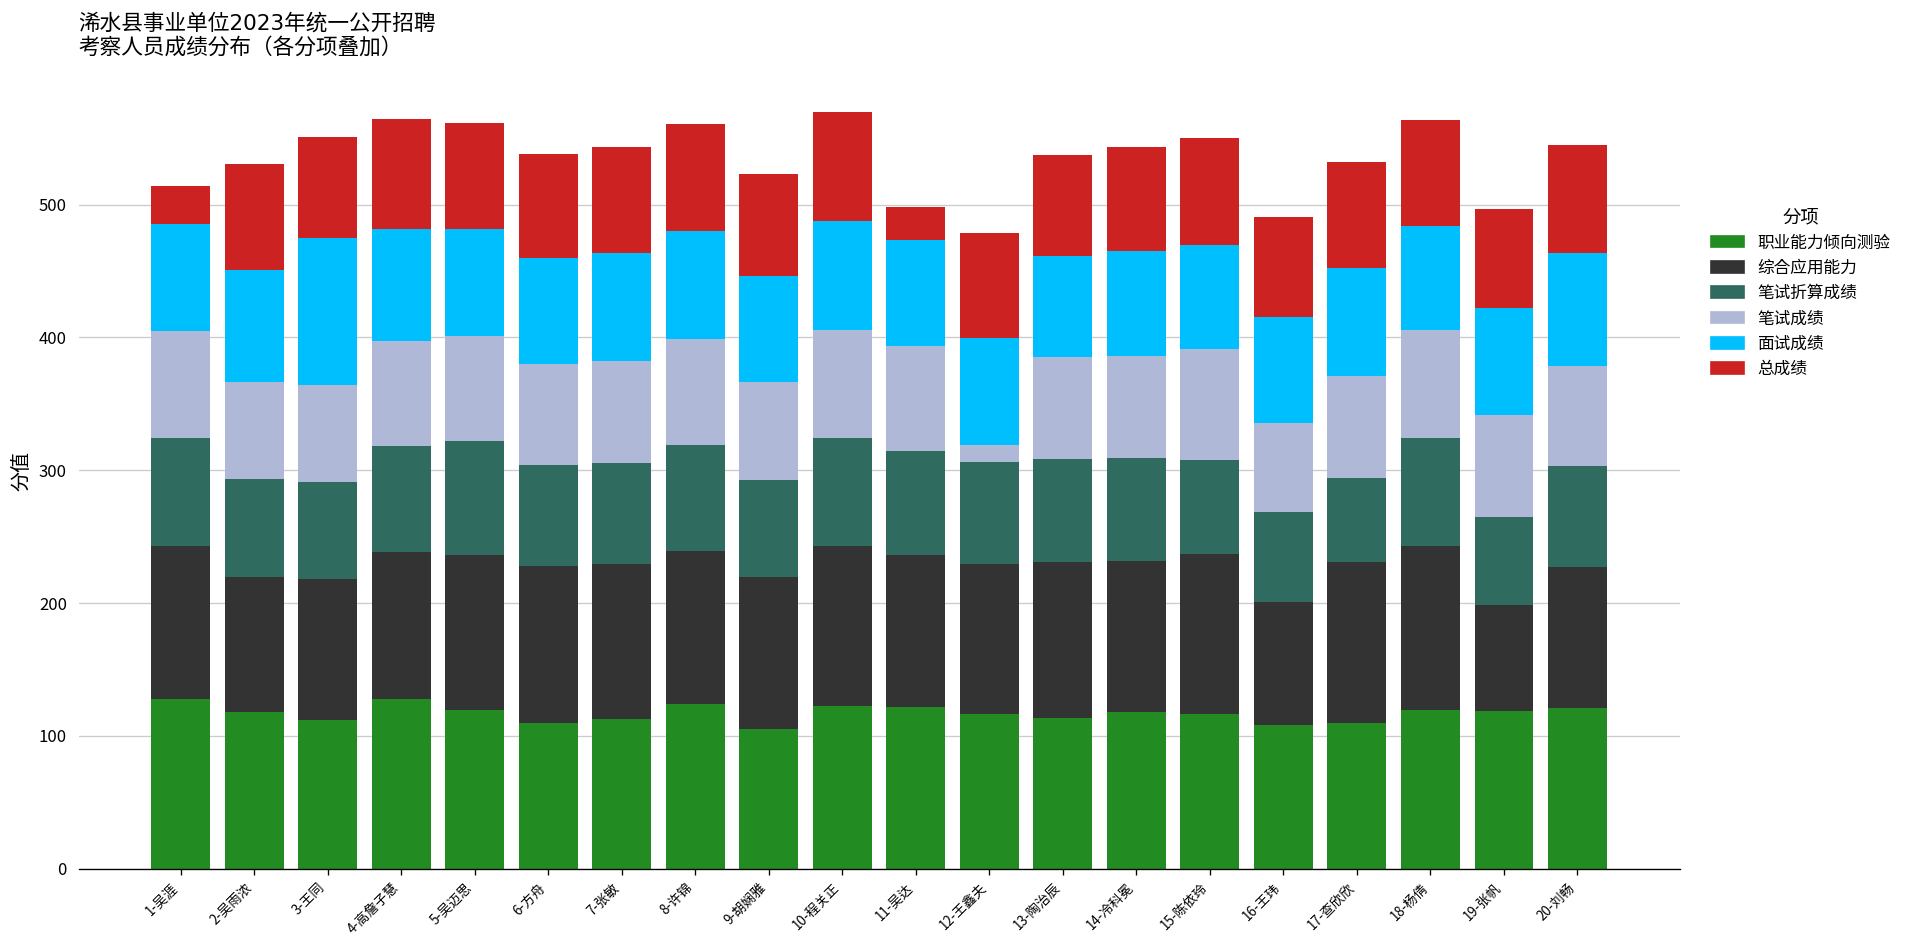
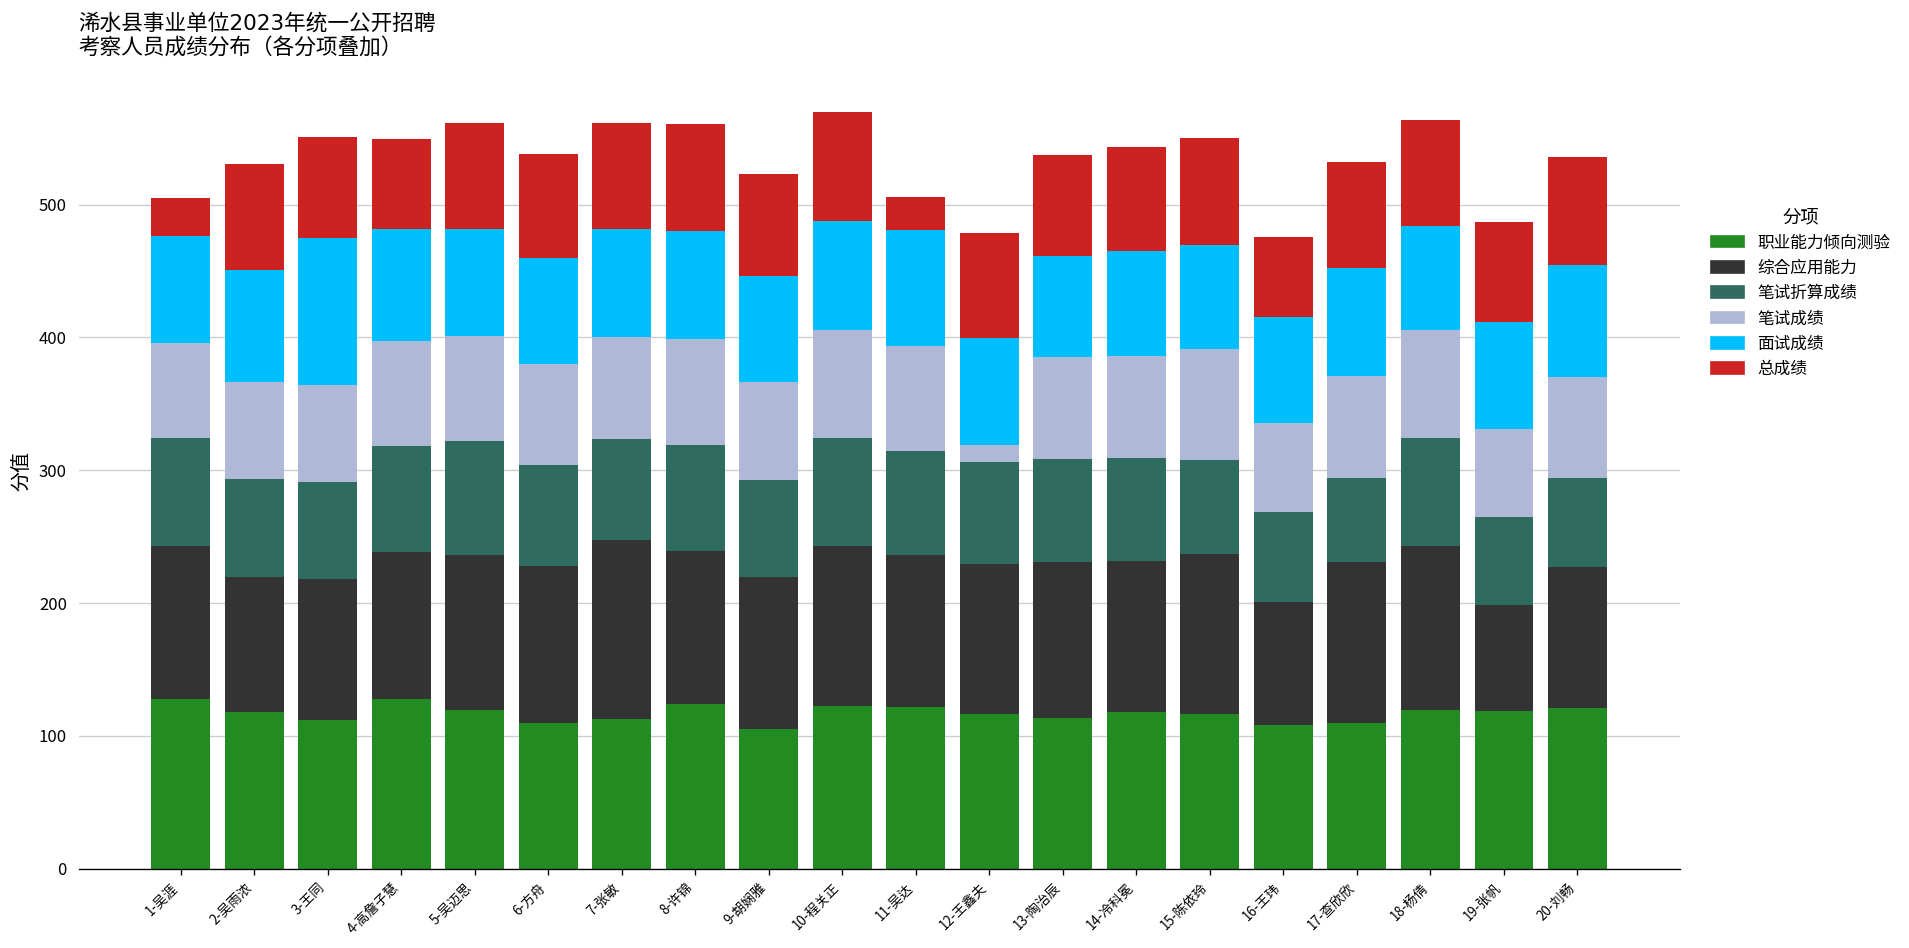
  {
    "职业能力倾向测验": {
      "1-吴涯": 128,
      "2-吴雨浓": 118,
      "3-王同": 112,
      "4-高詹子慧": 128,
      "5-吴迈思": 119,
      "6-方舟": 110,
      "7-张敏": 113,
      "8-许锦": 124,
      "9-胡娴雅": 105,
      "10-程关正": 122,
      "11-吴达": 122,
      "12-王鑫夫": 117,
      "13-陶治辰": 114,
      "14-冷科冕": 118,
      "15-陈依玲": 117,
      "16-王玮": 108,
      "17-查欣欣": 110,
      "18-杨倩": 119,
      "19-张帆": 119,
      "20-刘畅": 121
    },
    "综合应用能力": {
      "1-吴涯": 115,
      "2-吴雨浓": 102,
      "3-王同": 106,
      "4-高詹子慧": 111,
      "5-吴迈思": 117,
      "6-方舟": 118,
-     "7-张敏": 117,
+     "7-张敏": 135,
      "8-许锦": 116,
      "9-胡娴雅": 115,
      "10-程关正": 121,
      "11-吴达": 114,
      "12-王鑫夫": 113,
      "13-陶治辰": 118,
      "14-冷科冕": 114,
      "15-陈依玲": 121,
      "16-王玮": 93,
      "17-查欣欣": 121,
      "18-杨倩": 124,
      "19-张帆": 80,
      "20-刘畅": 106
    },
    "笔试折算成绩": {
      "1-吴涯": 81,
      "2-吴雨浓": 73,
      "3-王同": 73,
      "4-高詹子慧": 80,
      "5-吴迈思": 86,
      "6-方舟": 76,
      "7-张敏": 76,
      "8-许锦": 80,
      "9-胡娴雅": 73,
      "10-程关正": 81,
      "11-吴达": 79,
      "12-王鑫夫": 77,
      "13-陶治辰": 77,
      "14-冷科冕": 77,
      "15-陈依玲": 70,
      "16-王玮": 67,
      "17-查欣欣": 63,
      "18-杨倩": 81,
      "19-张帆": 66,
-     "20-刘畅": 76
+     "20-刘畅": 67
    },
    "笔试成绩": {
-     "1-吴涯": 81,
+     "1-吴涯": 72,
      "2-吴雨浓": 73,
      "3-王同": 73,
      "4-高詹子慧": 80,
      "5-吴迈思": 79,
      "6-方舟": 76,
      "7-张敏": 76,
      "8-许锦": 80,
      "9-胡娴雅": 73,
      "10-程关正": 81,
      "11-吴达": 79,
      "12-王鑫夫": 13,
      "13-陶治辰": 77,
      "14-冷科冕": 77,
      "15-陈依玲": 84,
      "16-王玮": 67,
      "17-查欣欣": 77,
      "18-杨倩": 81,
-     "19-张帆": 76,
+     "19-张帆": 66,
      "20-刘畅": 76
    },
    "面试成绩": {
      "1-吴涯": 80,
      "2-吴雨浓": 84,
      "3-王同": 111,
      "4-高詹子慧": 84,
      "5-吴迈思": 81,
      "6-方舟": 80,
      "7-张敏": 82,
      "8-许锦": 81,
      "9-胡娴雅": 80,
      "10-程关正": 83,
-     "11-吴达": 80,
+     "11-吴达": 87,
      "12-王鑫夫": 81,
      "13-陶治辰": 76,
      "14-冷科冕": 79,
      "15-陈依玲": 78,
      "16-王玮": 80,
      "17-查欣欣": 81,
      "18-杨倩": 79,
      "19-张帆": 81,
      "20-刘畅": 85
    },
    "总成绩": {
      "1-吴涯": 29,
      "2-吴雨浓": 80,
      "3-王同": 76,
-     "4-高詹子慧": 82,
+     "4-高詹子慧": 68,
      "5-吴迈思": 80,
      "6-方舟": 78,
      "7-张敏": 80,
      "8-许锦": 81,
      "9-胡娴雅": 77,
      "10-程关正": 82,
      "11-吴达": 25,
      "12-王鑫夫": 79,
      "13-陶治辰": 76,
      "14-冷科冕": 78,
      "15-陈依玲": 81,
-     "16-王玮": 75,
+     "16-王玮": 60,
      "17-查欣欣": 80,
      "18-杨倩": 80,
      "19-张帆": 75,
      "20-刘畅": 81
    }
  }
